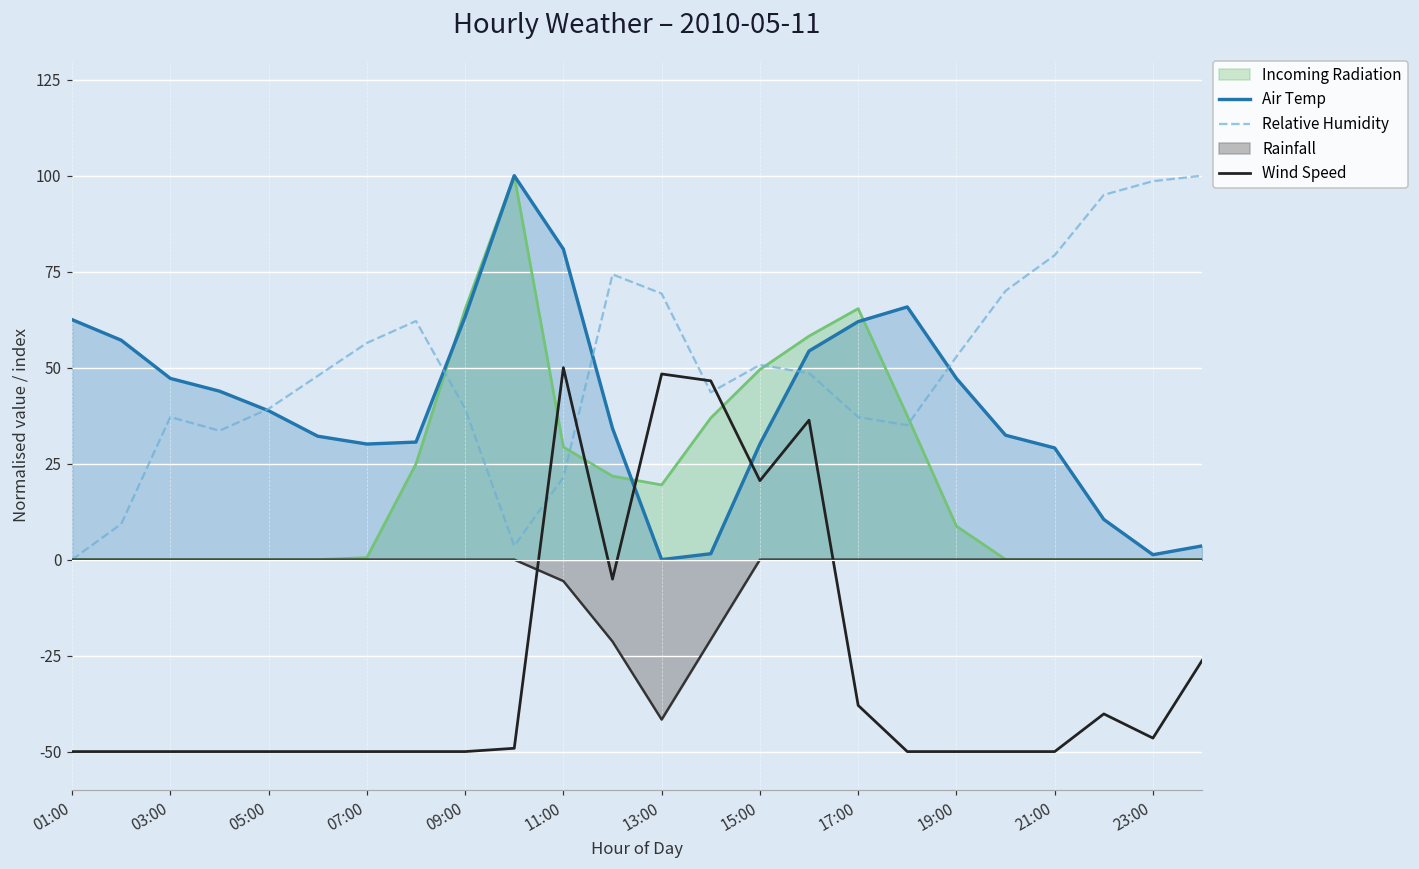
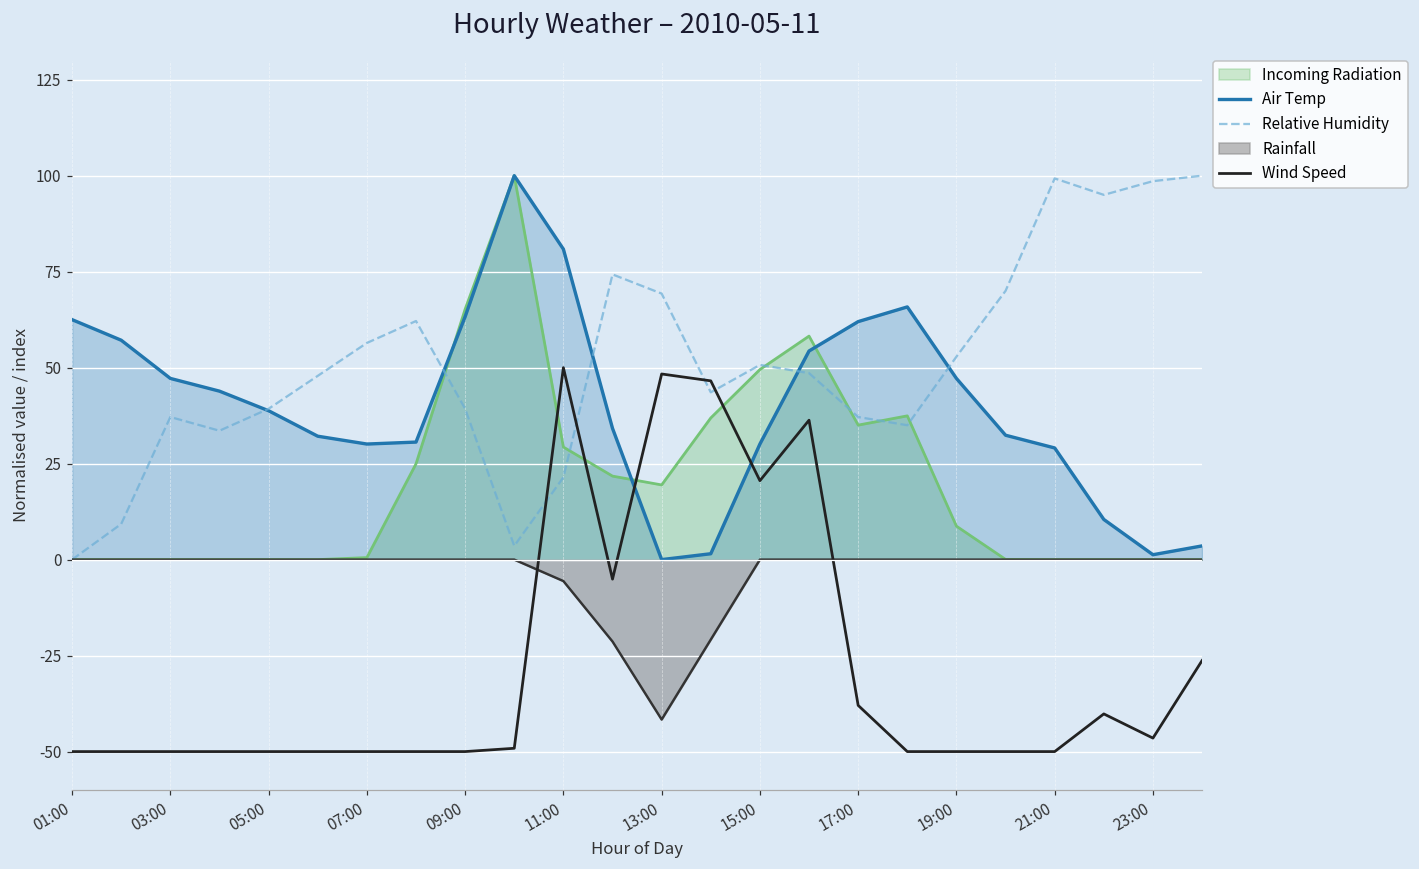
  {
    "Incoming Radiation": {
      "09:00": 65,
      "11:00": 29,
      "13:00": 19,
      "15:00": 50,
-     "17:00": 65,
+     "17:00": 35,
      "19:00": 9
    },
    "Air Temp": {
      "01:00": 63,
      "03:00": 47,
      "07:00": 30,
      "09:00": 63,
      "11:00": 81,
      "15:00": 30,
      "17:00": 62,
      "19:00": 47,
      "21:00": 29,
      "23:00": 1
    },
    "Relative Humidity": {
      "03:00": 37,
      "07:00": 56,
      "09:00": 39,
      "11:00": 21,
      "13:00": 69,
      "15:00": 51,
      "17:00": 37,
      "19:00": 53,
-     "21:00": 79,
+     "21:00": 99,
      "23:00": 99
    }
  }
